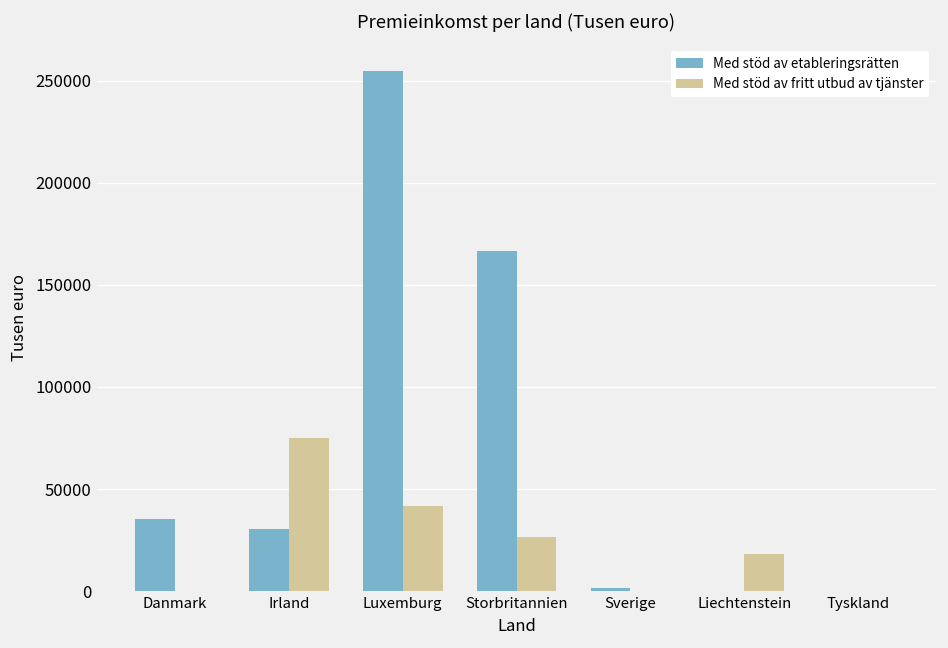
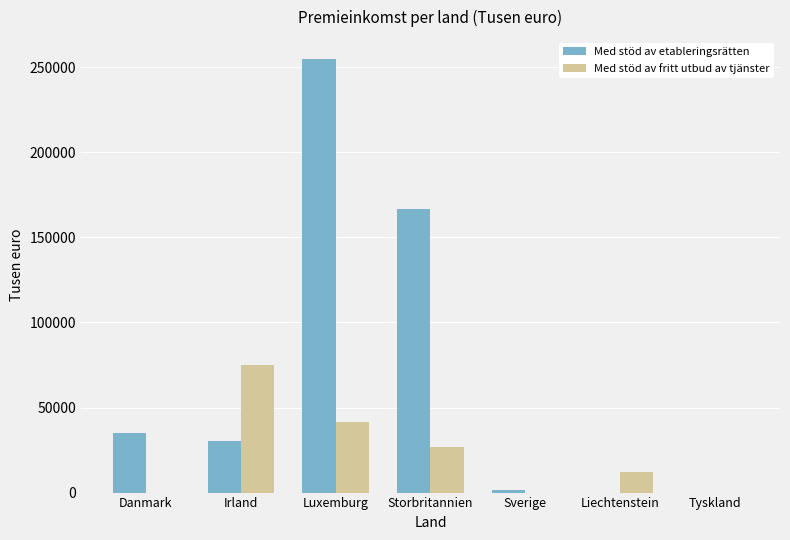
  {
    "Med stöd av etableringsrätten": {
      "Danmark": 35000,
      "Irland": 30000,
      "Luxemburg": 255000,
      "Storbritannien": 167000,
      "Sverige": 2000,
      "Liechtenstein": 0,
      "Tyskland": 0
    },
    "Med stöd av fritt utbud av tjänster": {
      "Irland": 75000,
      "Luxemburg": 42000,
      "Storbritannien": 27000,
      "Sverige": 0,
-     "Liechtenstein": 18000
+     "Liechtenstein": 12000
    }
  }
